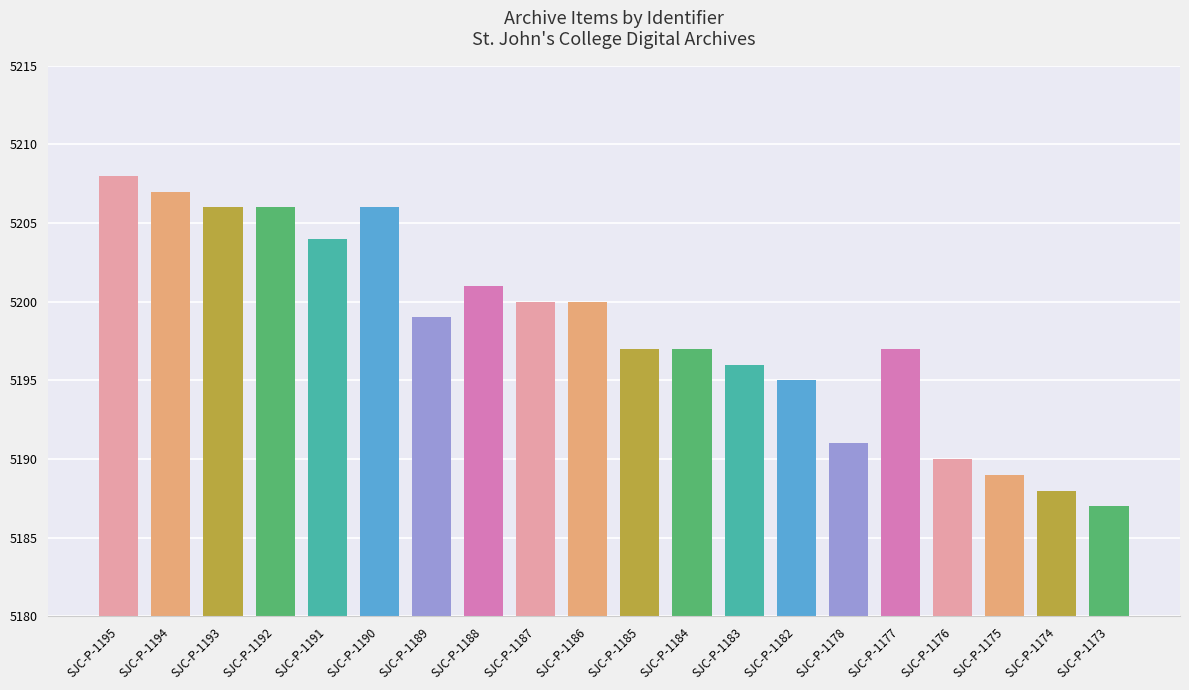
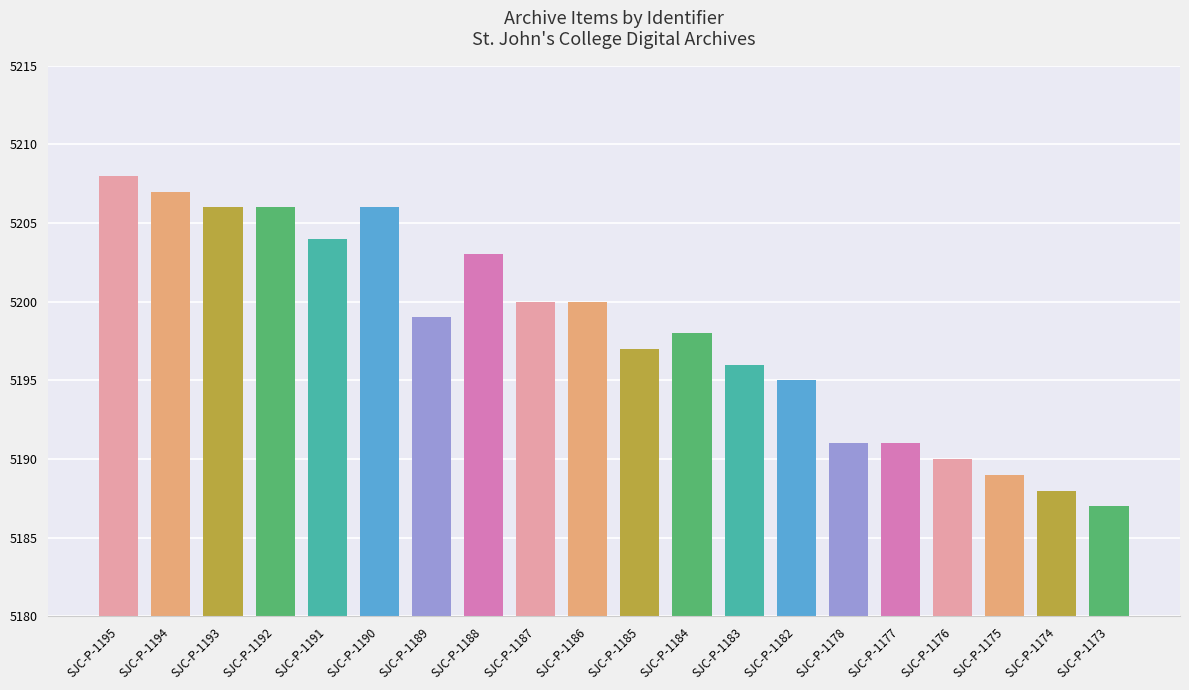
  {
    "SJC-P-1195": 5208,
    "SJC-P-1194": 5207,
    "SJC-P-1193": 5206,
    "SJC-P-1192": 5206,
    "SJC-P-1191": 5204,
    "SJC-P-1190": 5206,
    "SJC-P-1189": 5199,
-   "SJC-P-1188": 5201,
+   "SJC-P-1188": 5203,
    "SJC-P-1187": 5200,
    "SJC-P-1186": 5200,
    "SJC-P-1185": 5197,
-   "SJC-P-1184": 5197,
+   "SJC-P-1184": 5198,
    "SJC-P-1183": 5196,
    "SJC-P-1182": 5195,
    "SJC-P-1178": 5191,
-   "SJC-P-1177": 5197,
+   "SJC-P-1177": 5191,
    "SJC-P-1176": 5190,
    "SJC-P-1175": 5189,
    "SJC-P-1174": 5188,
    "SJC-P-1173": 5187
  }
